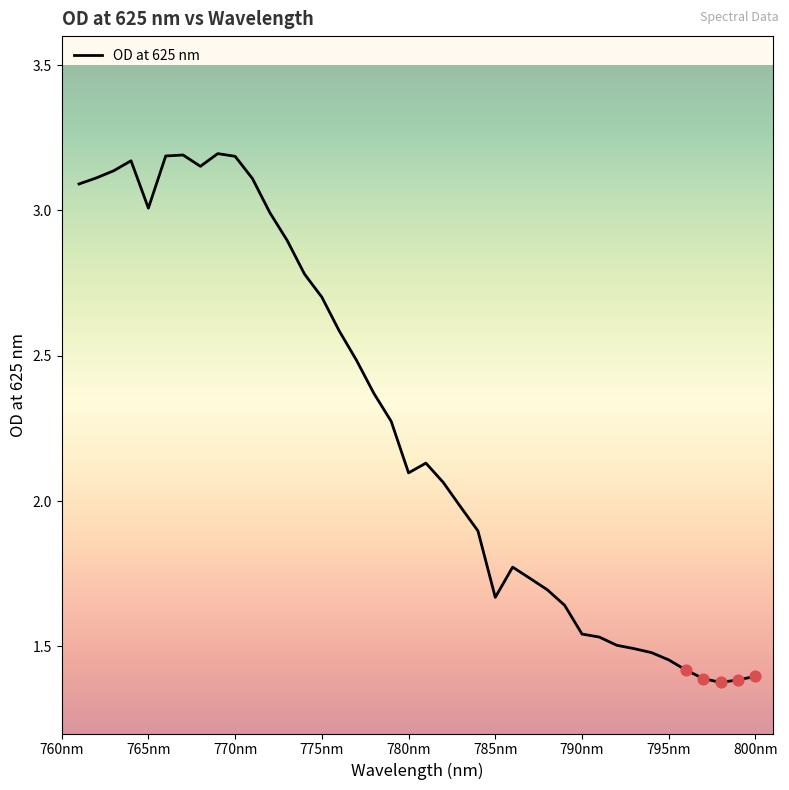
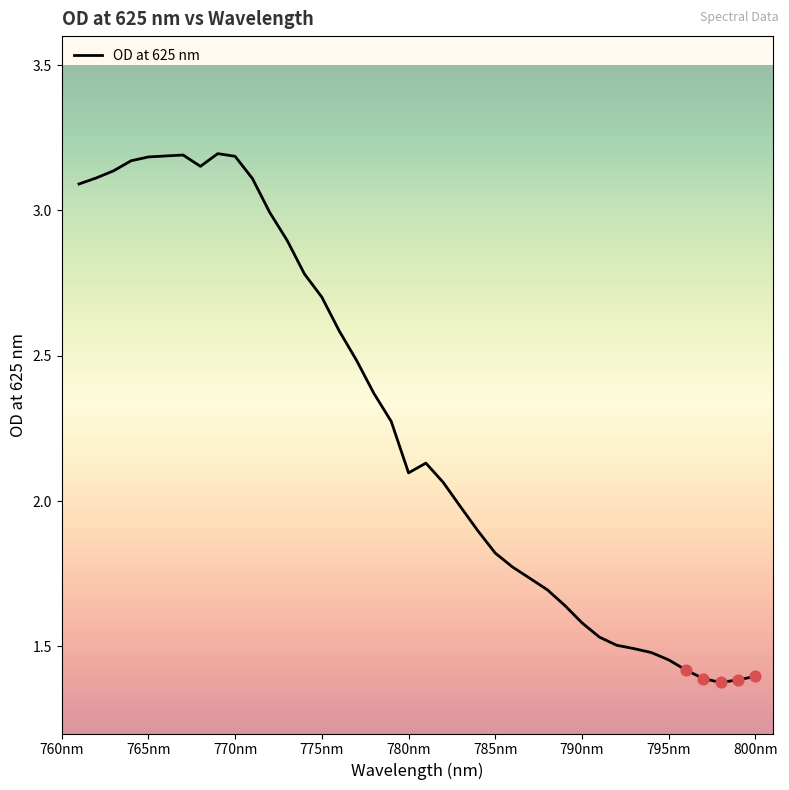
  {
    "OD at 625 nm": {
-     "765nm": 3.01,
+     "765nm": 3.18,
      "770nm": 3.19,
      "775nm": 2.70,
      "780nm": 2.10,
-     "785nm": 1.67,
-     "790nm": 1.54,
+     "785nm": 1.82,
+     "790nm": 1.58,
      "795nm": 1.45
    }
  }
